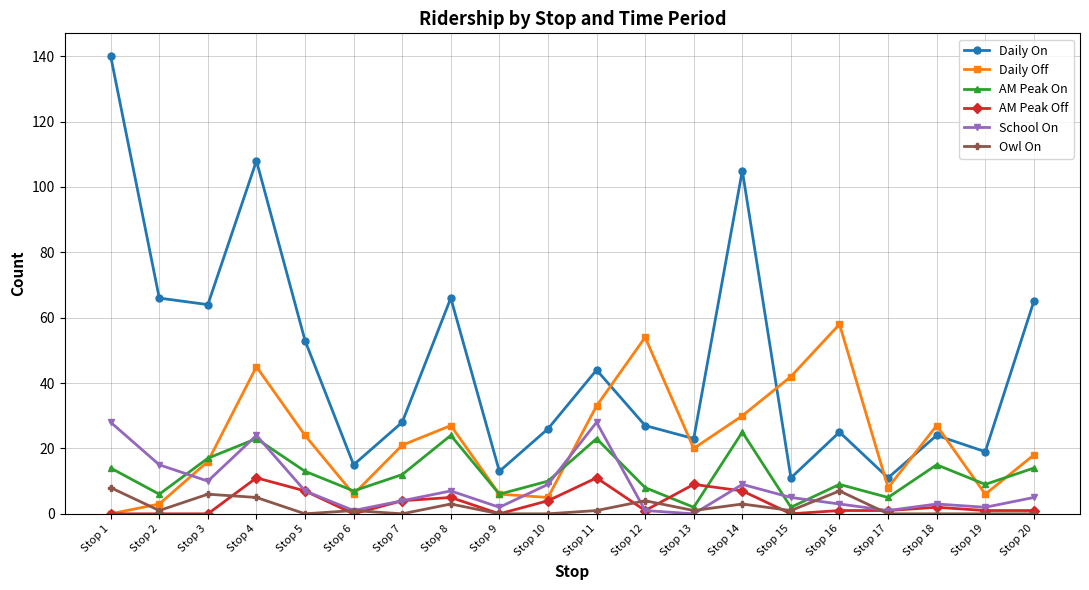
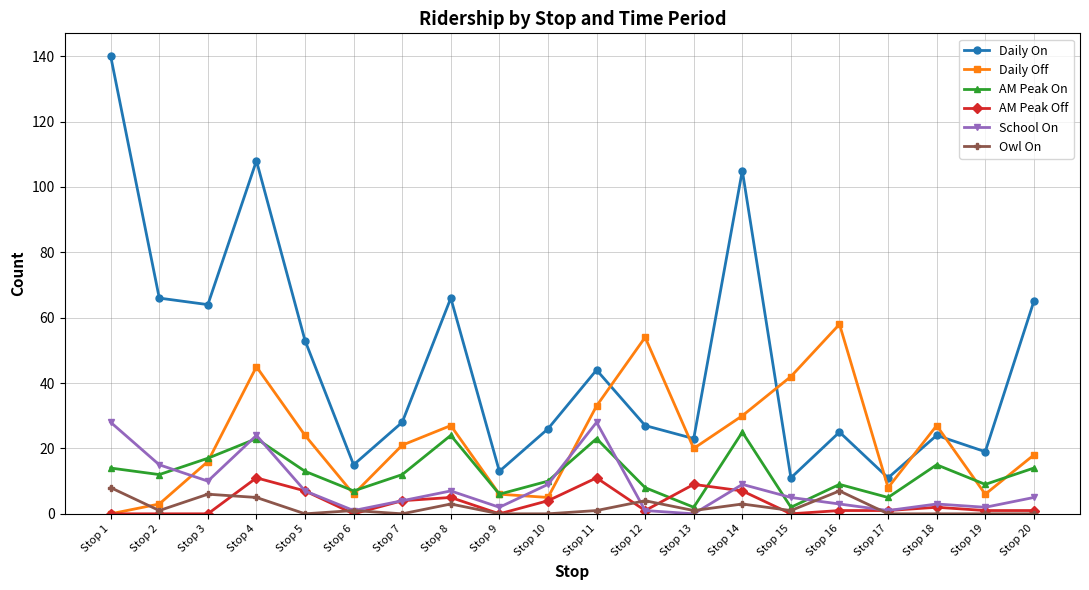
  {
    "Daily On": {
      "Stop 1": 140,
      "Stop 2": 66,
      "Stop 3": 64,
      "Stop 4": 108,
      "Stop 5": 53,
      "Stop 6": 15,
      "Stop 7": 28,
      "Stop 8": 66,
      "Stop 9": 13,
      "Stop 10": 26,
      "Stop 11": 44,
      "Stop 12": 27,
      "Stop 13": 23,
      "Stop 14": 105,
      "Stop 15": 11,
      "Stop 16": 25,
      "Stop 17": 11,
      "Stop 18": 24,
      "Stop 19": 19,
      "Stop 20": 65
    },
    "Daily Off": {
      "Stop 2": 3,
      "Stop 3": 16,
      "Stop 4": 45,
      "Stop 5": 24,
      "Stop 6": 6,
      "Stop 7": 21,
      "Stop 8": 27,
      "Stop 10": 5,
      "Stop 11": 33,
      "Stop 12": 54,
      "Stop 13": 20,
      "Stop 14": 30,
      "Stop 15": 42,
      "Stop 16": 58,
      "Stop 17": 8,
      "Stop 18": 27,
      "Stop 19": 6,
      "Stop 20": 18
    },
    "AM Peak On": {
      "Stop 1": 14,
-     "Stop 2": 6,
+     "Stop 2": 12,
      "Stop 3": 17,
      "Stop 4": 23,
      "Stop 5": 13,
      "Stop 6": 7,
      "Stop 7": 12,
      "Stop 8": 24,
      "Stop 10": 10,
      "Stop 11": 23,
      "Stop 12": 8,
      "Stop 13": 2,
      "Stop 14": 25,
      "Stop 15": 2,
      "Stop 16": 9,
      "Stop 17": 5,
      "Stop 18": 15,
      "Stop 19": 9,
      "Stop 20": 14
    },
    "AM Peak Off": {
      "Stop 2": 0,
      "Stop 3": 0,
      "Stop 4": 11,
      "Stop 6": 0,
      "Stop 8": 5,
      "Stop 10": 4,
      "Stop 11": 11,
      "Stop 13": 9,
      "Stop 14": 7,
      "Stop 15": 0,
      "Stop 16": 1,
      "Stop 18": 2,
      "Stop 19": 1,
      "Stop 20": 1
    },
    "School On": {
      "Stop 1": 28,
      "Stop 2": 15,
      "Stop 3": 10,
      "Stop 4": 24,
      "Stop 8": 7,
      "Stop 9": 2,
      "Stop 10": 9,
      "Stop 11": 28,
      "Stop 13": 0,
      "Stop 14": 9,
      "Stop 15": 5,
      "Stop 16": 3,
      "Stop 18": 3,
      "Stop 19": 2,
      "Stop 20": 5
    },
    "Owl On": {
      "Stop 1": 8,
      "Stop 2": 1,
      "Stop 3": 6,
      "Stop 4": 5,
      "Stop 5": 0,
      "Stop 7": 0,
      "Stop 8": 3,
      "Stop 10": 0,
      "Stop 11": 1,
      "Stop 12": 4,
      "Stop 13": 1,
      "Stop 14": 3,
      "Stop 15": 1,
      "Stop 16": 7,
      "Stop 17": 0,
      "Stop 18": 0,
      "Stop 19": 0,
      "Stop 20": 0
    }
  }
